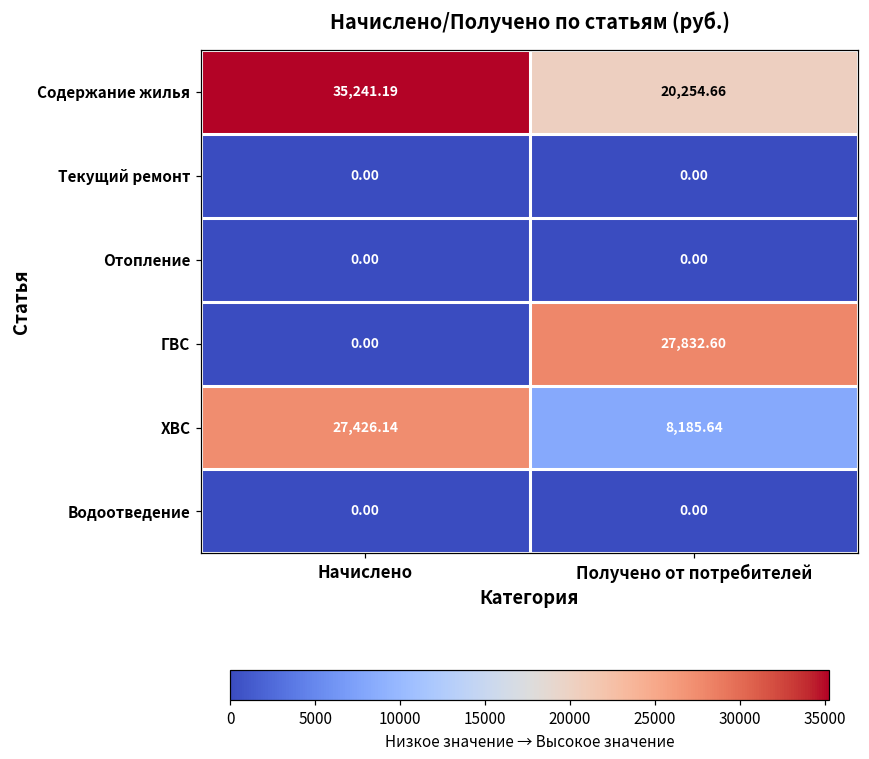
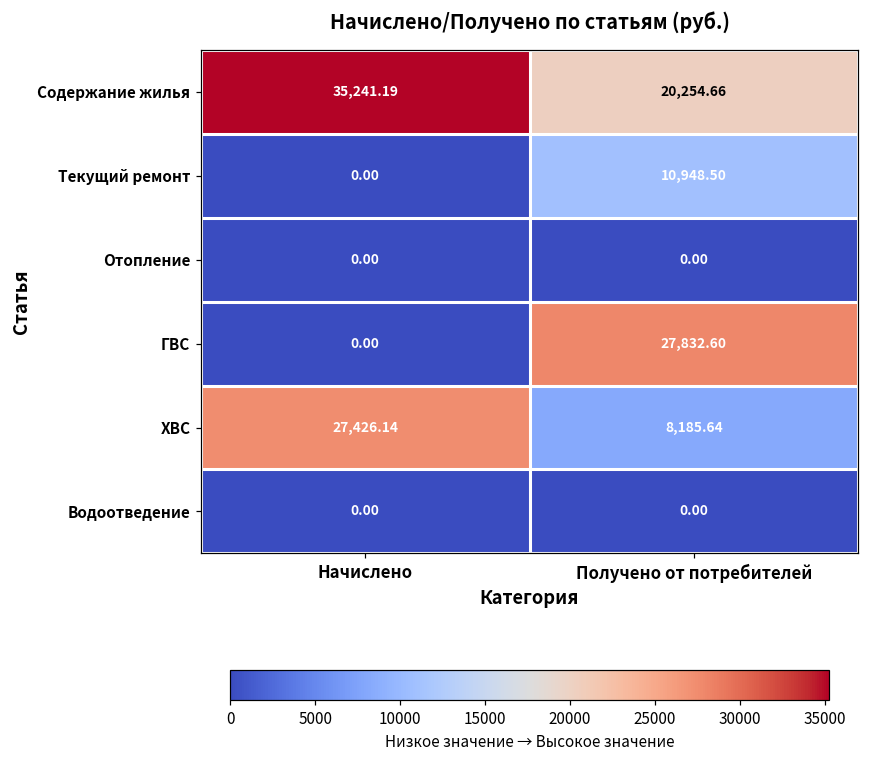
  {
    "Содержание жилья": {
      "Начислено": "35,241.19",
      "Получено от потребителей": "20,254.66"
    },
    "Текущий ремонт": {
      "Начислено": "0.00",
-     "Получено от потребителей": "0.00"
+     "Получено от потребителей": "10,948.50"
    },
    "Отопление": {
      "Начислено": "0.00",
      "Получено от потребителей": "0.00"
    },
    "ГВС": {
      "Начислено": "0.00",
      "Получено от потребителей": "27,832.60"
    },
    "ХВС": {
      "Начислено": "27,426.14",
      "Получено от потребителей": "8,185.64"
    },
    "Водоотведение": {
      "Начислено": "0.00",
      "Получено от потребителей": "0.00"
    }
  }
